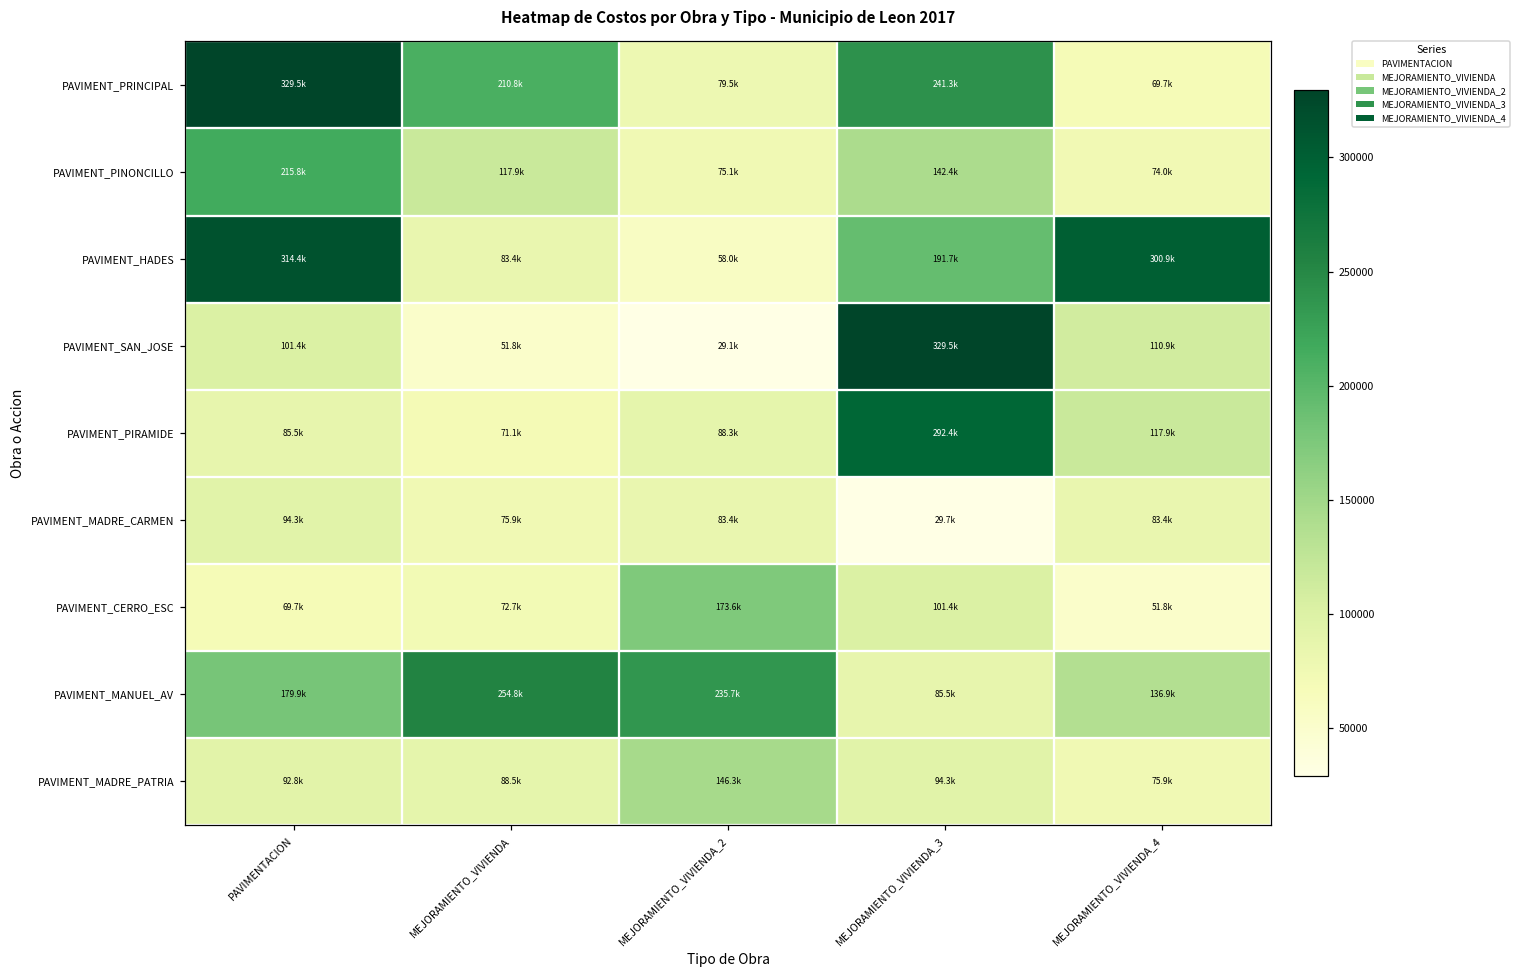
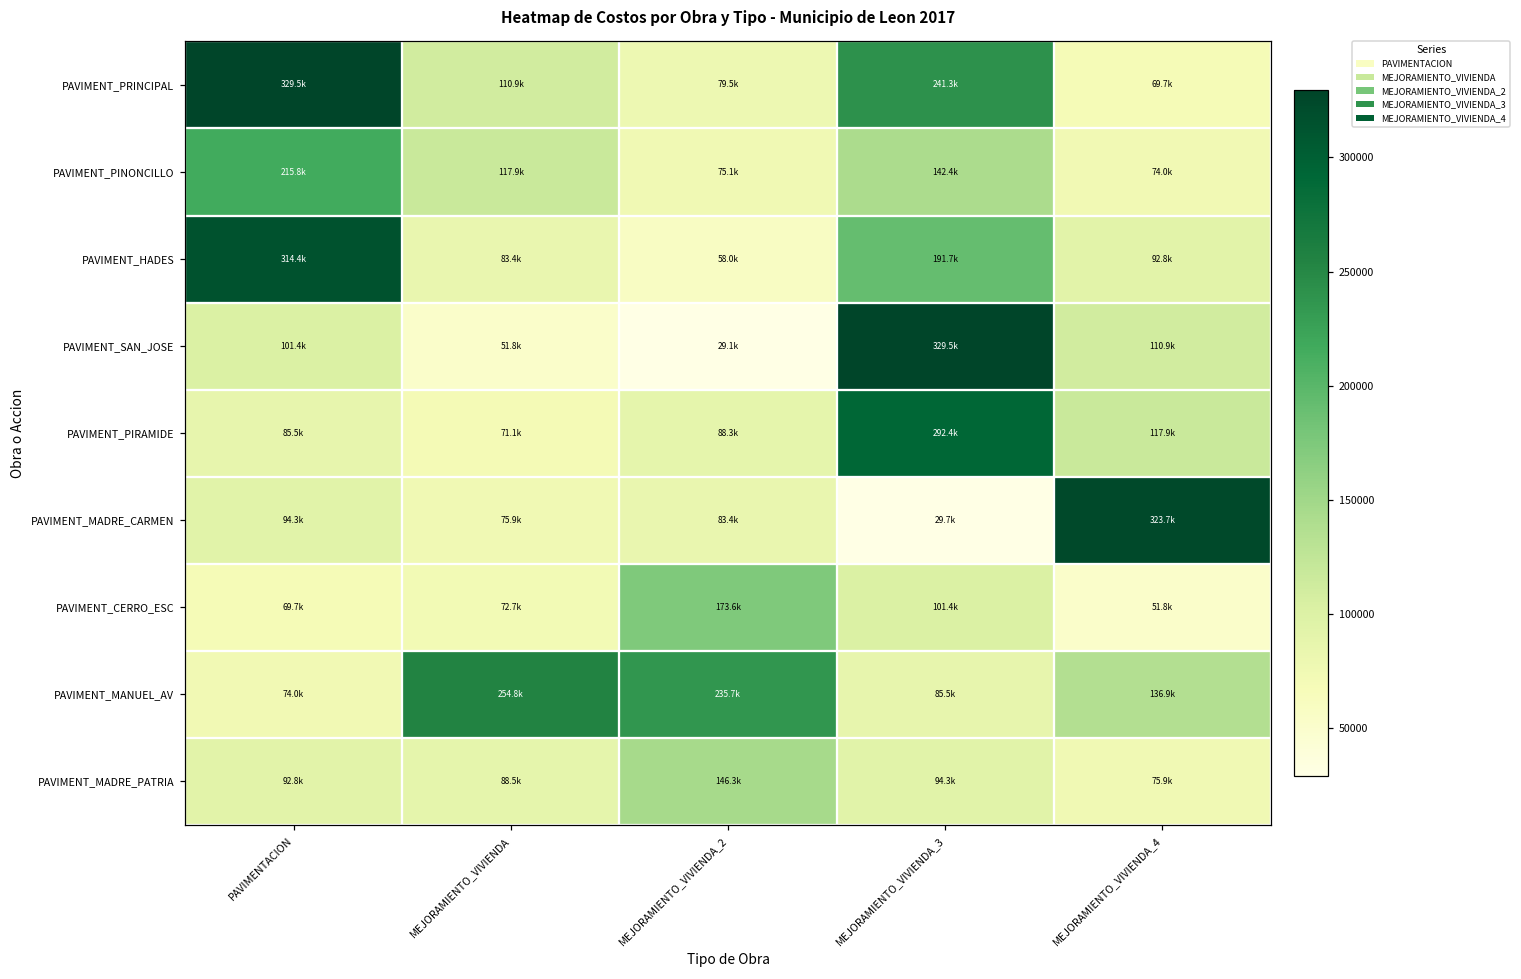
  {
    "PAVIMENT_PRINCIPAL": {
      "PAVIMENTACION": "329.5k",
-     "MEJORAMIENTO_VIVIENDA": "210.8k",
+     "MEJORAMIENTO_VIVIENDA": "110.9k",
      "MEJORAMIENTO_VIVIENDA_2": "79.5k",
      "MEJORAMIENTO_VIVIENDA_3": "241.3k",
      "MEJORAMIENTO_VIVIENDA_4": "69.7k"
    },
    "PAVIMENT_PINONCILLO": {
      "PAVIMENTACION": "215.8k",
      "MEJORAMIENTO_VIVIENDA": "117.9k",
      "MEJORAMIENTO_VIVIENDA_2": "75.1k",
      "MEJORAMIENTO_VIVIENDA_3": "142.4k",
      "MEJORAMIENTO_VIVIENDA_4": "74.0k"
    },
    "PAVIMENT_HADES": {
      "PAVIMENTACION": "314.4k",
      "MEJORAMIENTO_VIVIENDA": "83.4k",
      "MEJORAMIENTO_VIVIENDA_2": "58.0k",
      "MEJORAMIENTO_VIVIENDA_3": "191.7k",
-     "MEJORAMIENTO_VIVIENDA_4": "300.9k"
+     "MEJORAMIENTO_VIVIENDA_4": "92.8k"
    },
    "PAVIMENT_SAN_JOSE": {
      "PAVIMENTACION": "101.4k",
      "MEJORAMIENTO_VIVIENDA": "51.8k",
      "MEJORAMIENTO_VIVIENDA_2": "29.1k",
      "MEJORAMIENTO_VIVIENDA_3": "329.5k",
      "MEJORAMIENTO_VIVIENDA_4": "110.9k"
    },
    "PAVIMENT_PIRAMIDE": {
      "PAVIMENTACION": "85.5k",
      "MEJORAMIENTO_VIVIENDA": "71.1k",
      "MEJORAMIENTO_VIVIENDA_2": "88.3k",
      "MEJORAMIENTO_VIVIENDA_3": "292.4k",
      "MEJORAMIENTO_VIVIENDA_4": "117.9k"
    },
    "PAVIMENT_MADRE_CARMEN": {
      "PAVIMENTACION": "94.3k",
      "MEJORAMIENTO_VIVIENDA": "75.9k",
      "MEJORAMIENTO_VIVIENDA_2": "83.4k",
      "MEJORAMIENTO_VIVIENDA_3": "29.7k",
-     "MEJORAMIENTO_VIVIENDA_4": "83.4k"
+     "MEJORAMIENTO_VIVIENDA_4": "323.7k"
    },
    "PAVIMENT_CERRO_ESC": {
      "PAVIMENTACION": "69.7k",
      "MEJORAMIENTO_VIVIENDA": "72.7k",
      "MEJORAMIENTO_VIVIENDA_2": "173.6k",
      "MEJORAMIENTO_VIVIENDA_3": "101.4k",
      "MEJORAMIENTO_VIVIENDA_4": "51.8k"
    },
    "PAVIMENT_MANUEL_AV": {
-     "PAVIMENTACION": "179.9k",
+     "PAVIMENTACION": "74.0k",
      "MEJORAMIENTO_VIVIENDA": "254.8k",
      "MEJORAMIENTO_VIVIENDA_2": "235.7k",
      "MEJORAMIENTO_VIVIENDA_3": "85.5k",
      "MEJORAMIENTO_VIVIENDA_4": "136.9k"
    },
    "PAVIMENT_MADRE_PATRIA": {
      "PAVIMENTACION": "92.8k",
      "MEJORAMIENTO_VIVIENDA": "88.5k",
      "MEJORAMIENTO_VIVIENDA_2": "146.3k",
      "MEJORAMIENTO_VIVIENDA_3": "94.3k",
      "MEJORAMIENTO_VIVIENDA_4": "75.9k"
    }
  }
